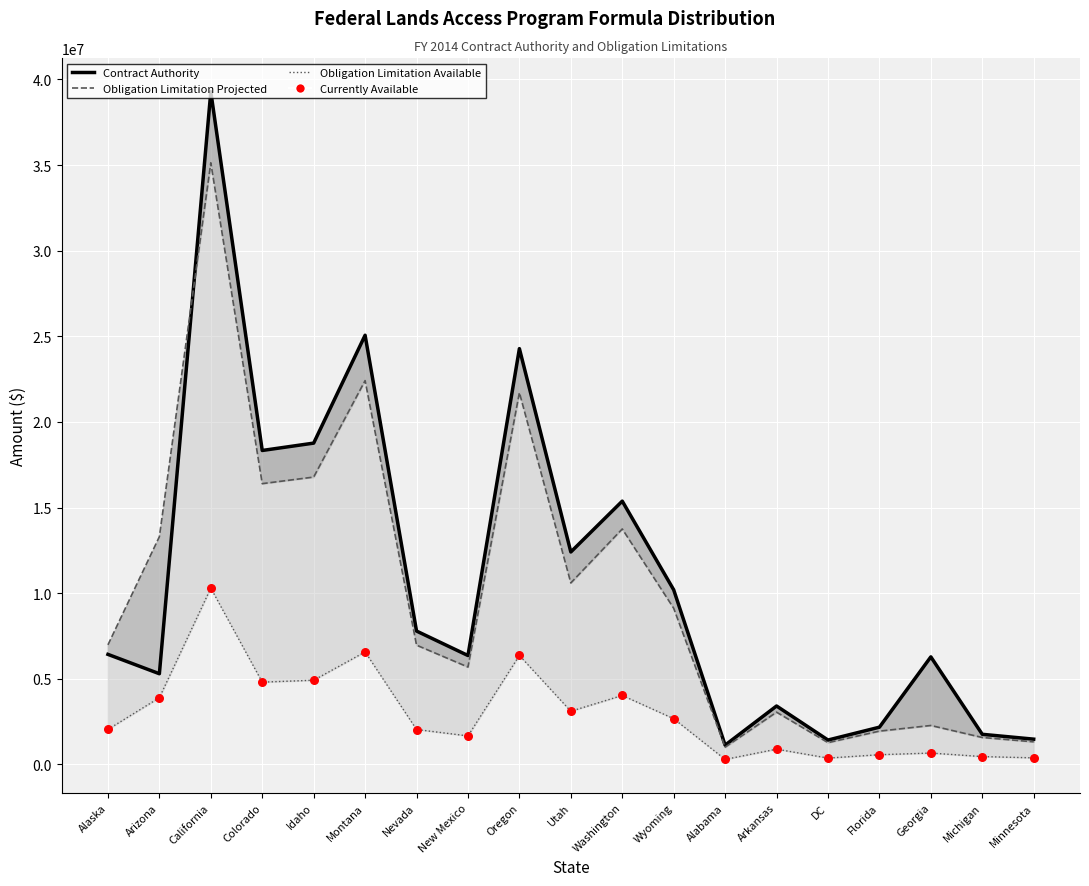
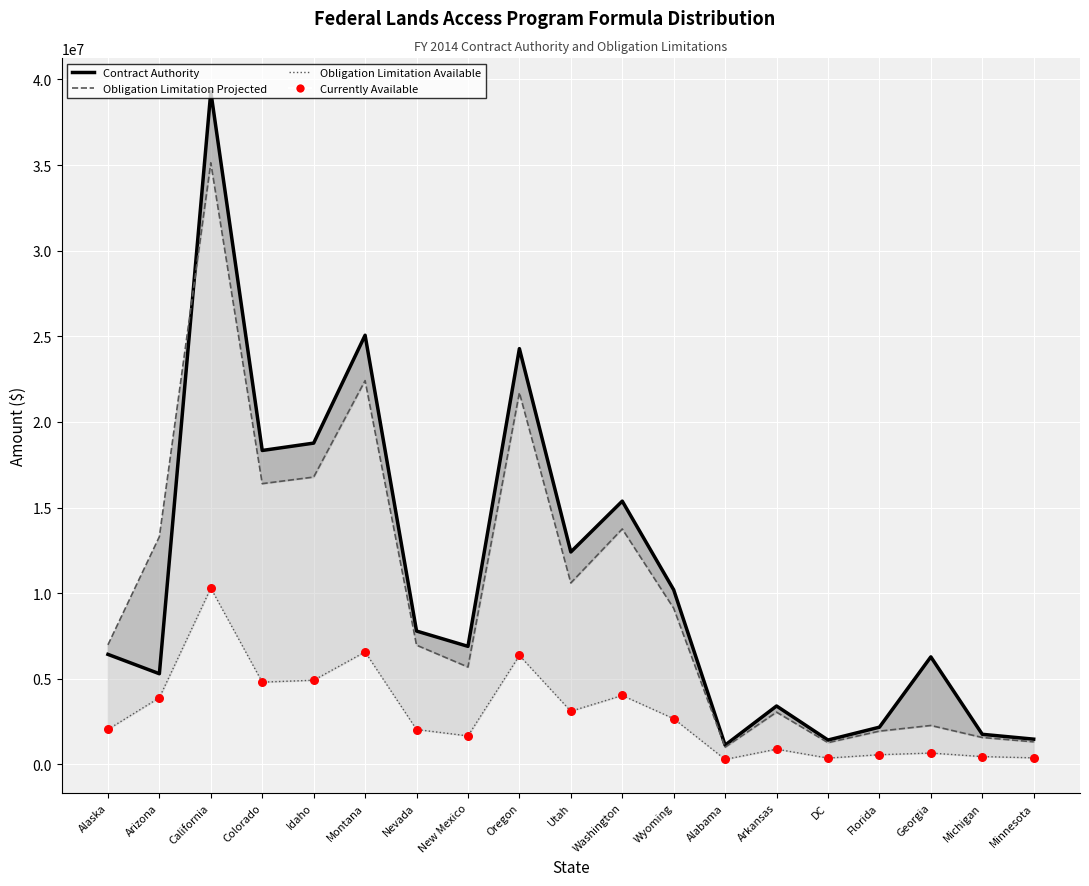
  {
    "Contract Authority": {
      "Alaska": 6400000,
      "Arizona": 5300000,
-     "New Mexico": 6400000
+     "New Mexico": 6900000
    },
    "Obligation Limitation Projected": {
      "California": 35100000,
      "Colorado": 16400000,
      "Idaho": 16800000,
      "Montana": 22400000,
      "Nevada": 7000000,
      "New Mexico": 5700000,
      "Oregon": 21700000,
      "Utah": 10600000,
      "Washington": 13800000,
      "Wyoming": 9100000,
      "Arkansas": 3100000,
      "DC": 1300000,
      "Florida": 1900000,
      "Georgia": 2300000,
      "Michigan": 1600000,
      "Minnesota": 1300000
    }
  }
